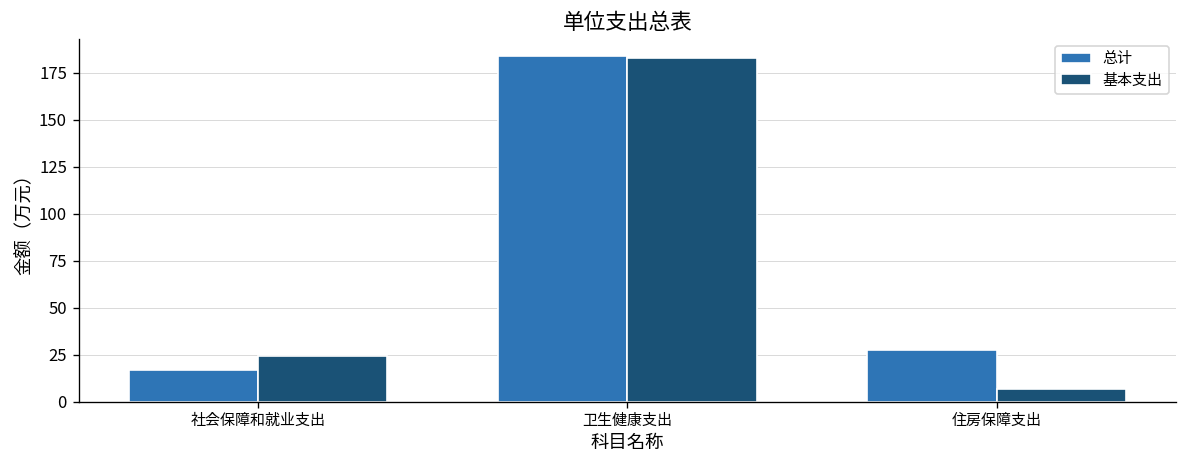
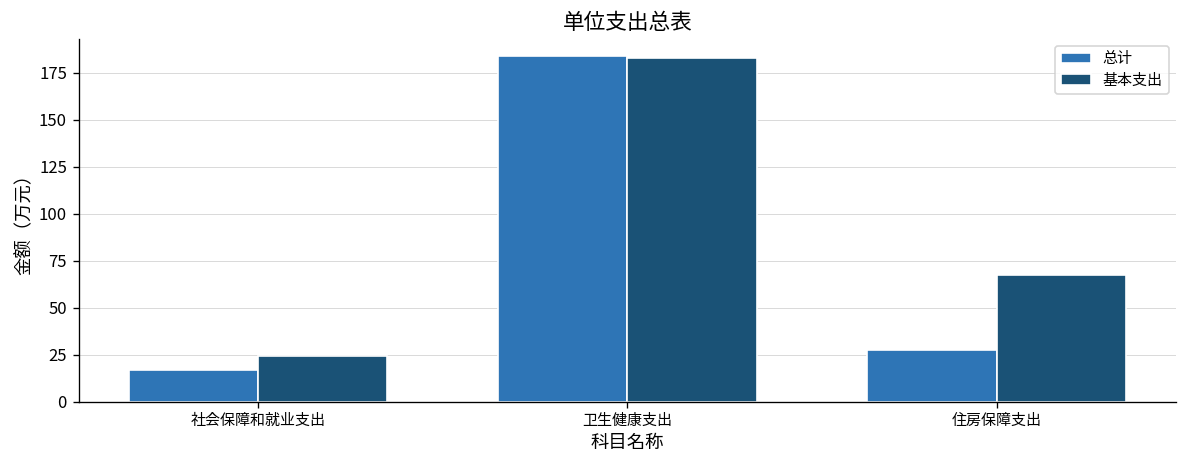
  {
    "总计": {
      "社会保障和就业支出": 17,
      "卫生健康支出": 184,
      "住房保障支出": 27
    },
    "基本支出": {
      "社会保障和就业支出": 24,
      "卫生健康支出": 183,
-     "住房保障支出": 7
+     "住房保障支出": 67
    }
  }
